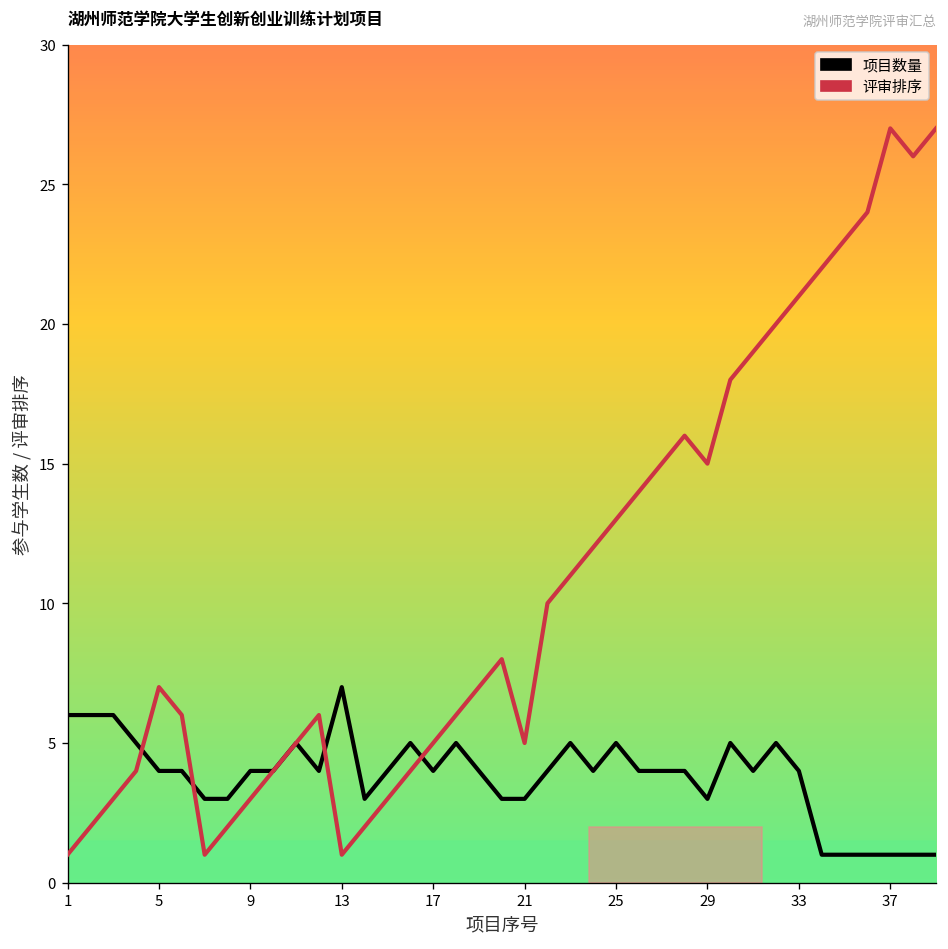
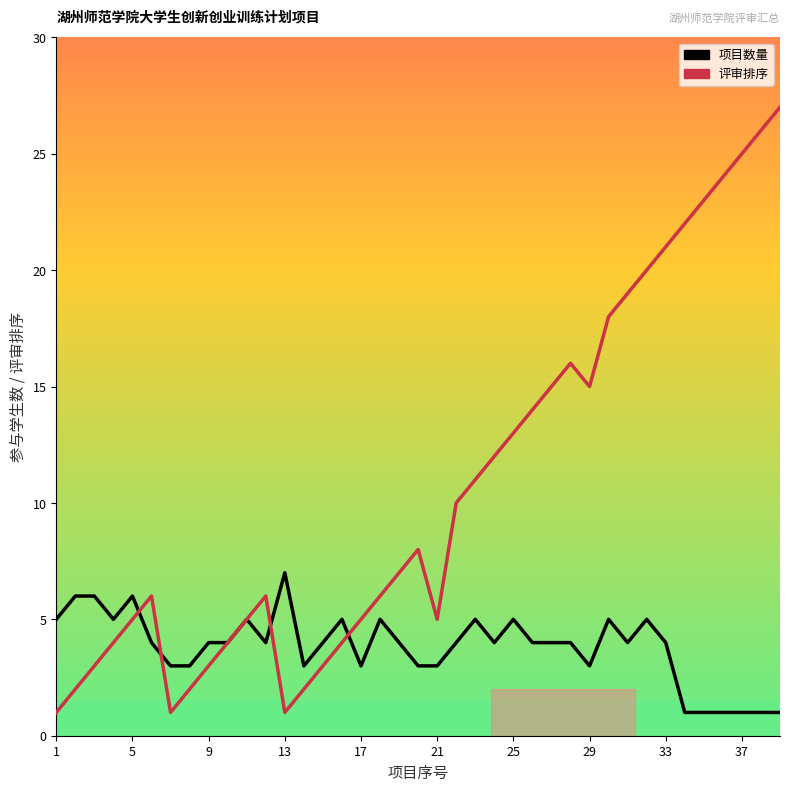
  {
    "项目数量": {
-     "1": 6,
-     "5": 4,
+     "1": 5,
+     "5": 6,
      "9": 4,
      "13": 7,
-     "17": 4,
+     "17": 3,
      "21": 3,
      "25": 5,
      "29": 3,
      "33": 4
    },
    "评审排序": {
-     "5": 7,
+     "5": 5,
      "9": 3,
      "17": 5,
      "21": 5,
      "25": 13,
      "29": 15,
      "33": 21,
-     "37": 27
+     "37": 25
    }
  }
